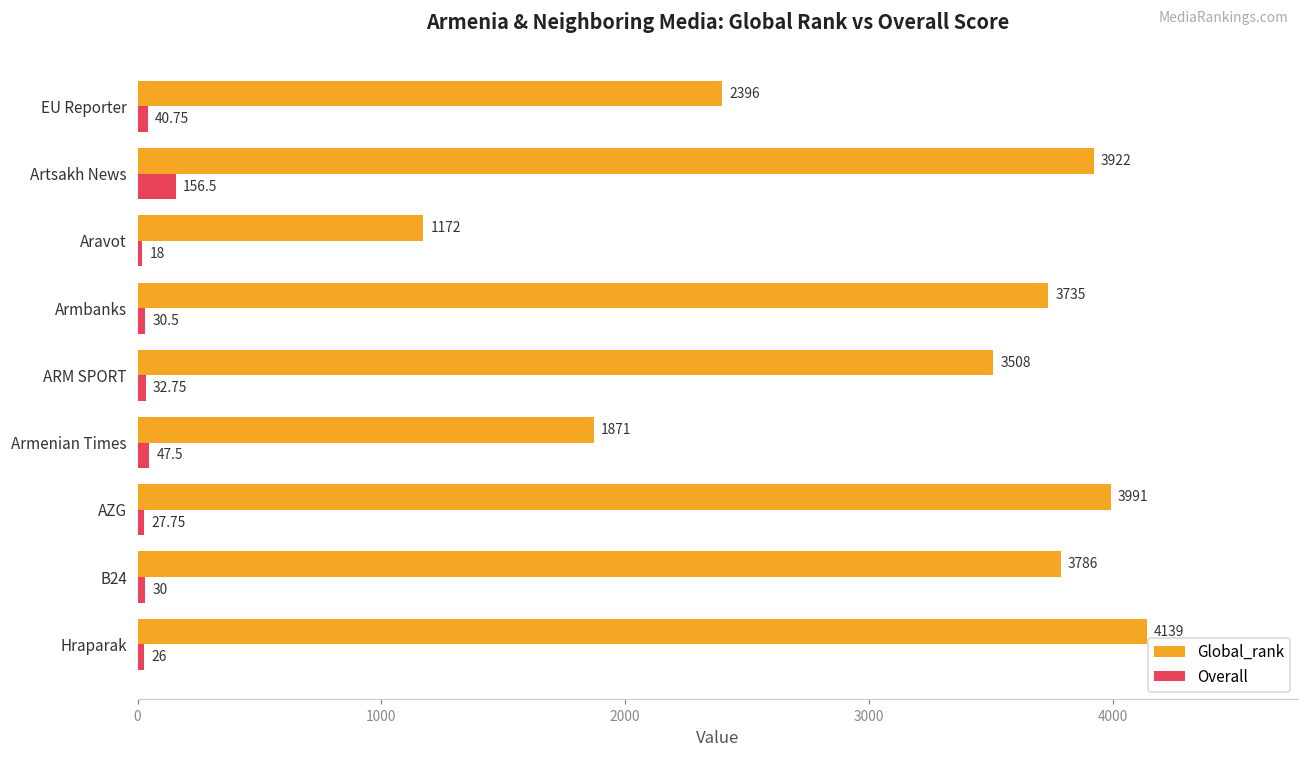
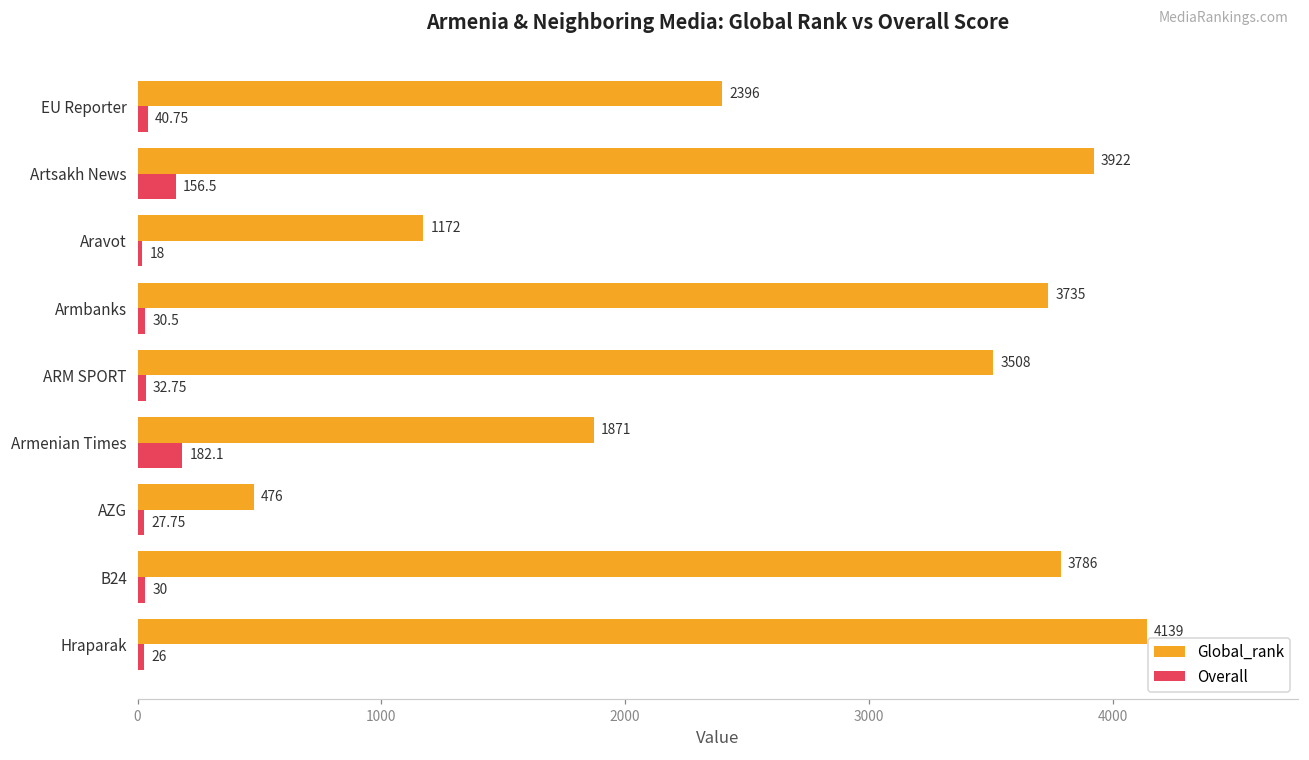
  {
    "Global_rank": {
      "EU Reporter": 2396,
      "Artsakh News": 3922,
      "Aravot": 1172,
      "Armbanks": 3735,
      "ARM SPORT": 3508,
      "Armenian Times": 1871,
-     "AZG": 3991,
+     "AZG": 476,
      "B24": 3786,
      "Hraparak": 4139
    },
    "Overall": {
      "EU Reporter": 40.75,
      "Artsakh News": 156.5,
      "Aravot": 18,
      "Armbanks": 30.5,
      "ARM SPORT": 32.75,
-     "Armenian Times": 47.5,
+     "Armenian Times": 182.1,
      "AZG": 27.75,
      "B24": 30,
      "Hraparak": 26
    }
  }
